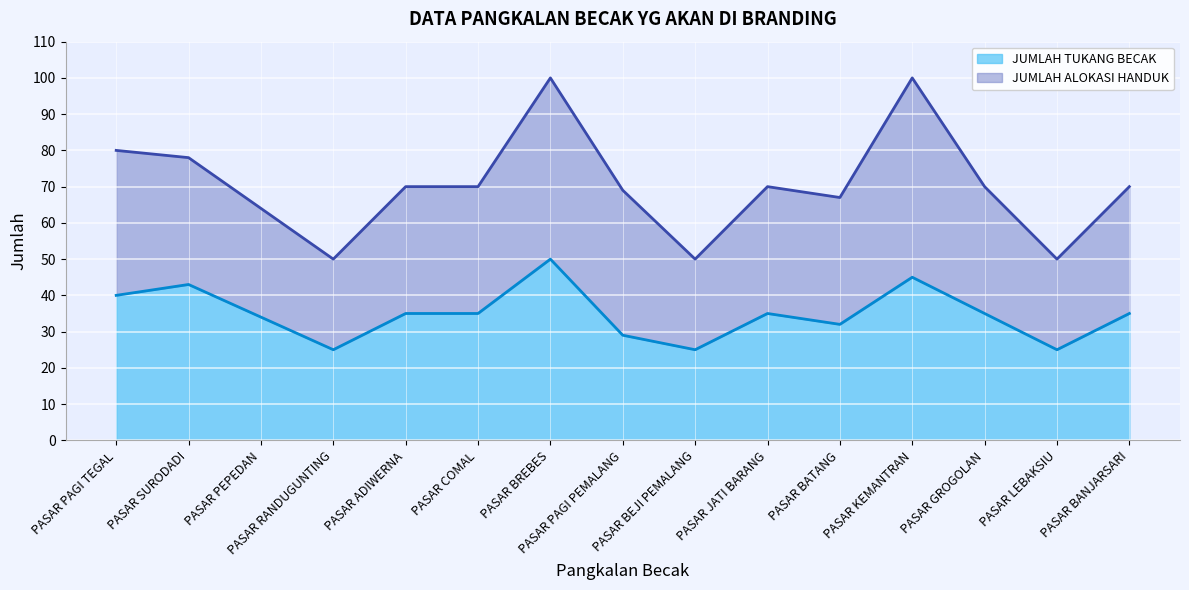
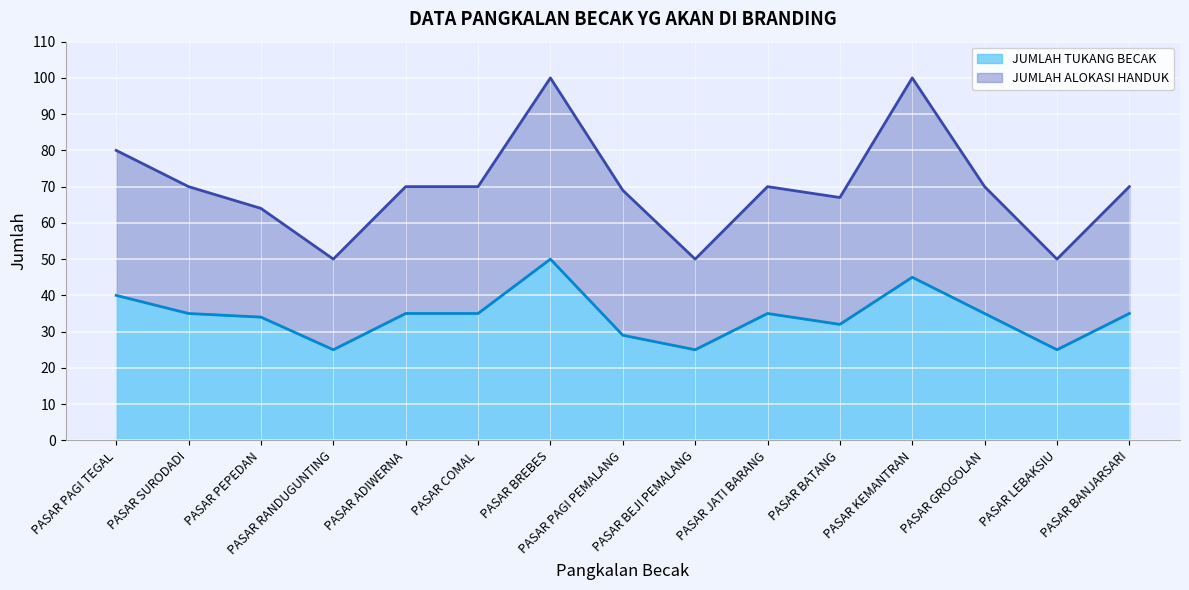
  {
    "JUMLAH TUKANG BECAK": {
      "PASAR PAGI TEGAL": 40,
-     "PASAR SURODADI": 43,
+     "PASAR SURODADI": 35,
      "PASAR PEPEDAN": 34,
      "PASAR RANDUGUNTING": 25,
      "PASAR ADIWERNA": 35,
      "PASAR COMAL": 35,
      "PASAR BREBES": 50,
      "PASAR PAGI PEMALANG": 29,
      "PASAR BEJI PEMALANG": 25,
      "PASAR JATI BARANG": 35,
      "PASAR BATANG": 32,
      "PASAR KEMANTRAN": 45,
      "PASAR GROGOLAN": 35,
      "PASAR LEBAKSIU": 25,
      "PASAR BANJARSARI": 35
    },
    "JUMLAH ALOKASI HANDUK": {
      "PASAR PAGI TEGAL": 40,
      "PASAR SURODADI": 35,
      "PASAR PEPEDAN": 30,
      "PASAR RANDUGUNTING": 25,
      "PASAR ADIWERNA": 35,
      "PASAR COMAL": 35,
      "PASAR BREBES": 50,
      "PASAR PAGI PEMALANG": 40,
      "PASAR BEJI PEMALANG": 25,
      "PASAR JATI BARANG": 35,
      "PASAR BATANG": 35,
      "PASAR KEMANTRAN": 55,
      "PASAR GROGOLAN": 35,
      "PASAR LEBAKSIU": 25,
      "PASAR BANJARSARI": 35
    }
  }
